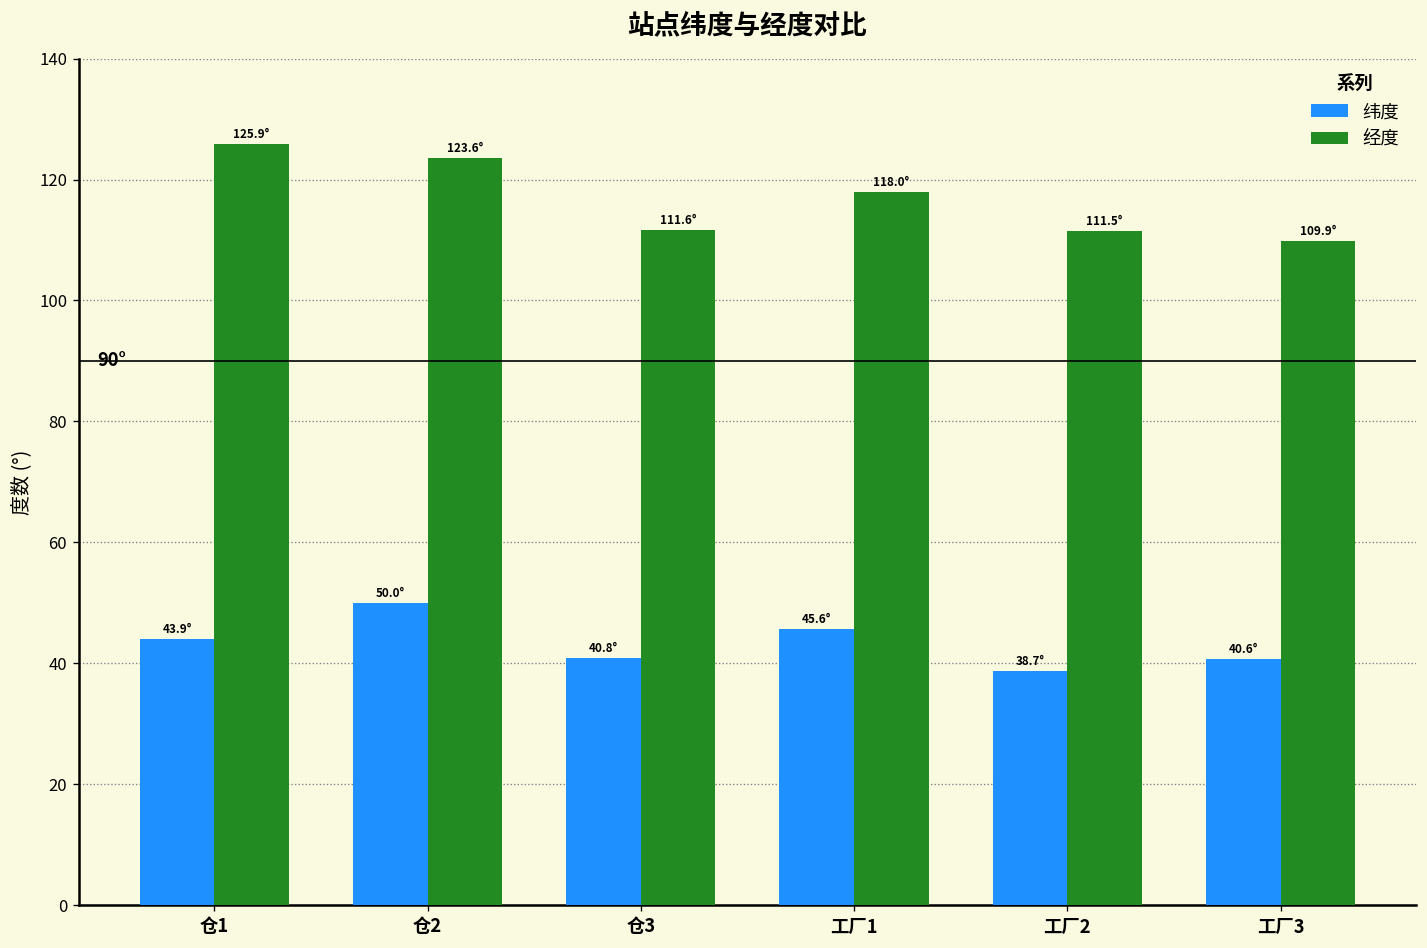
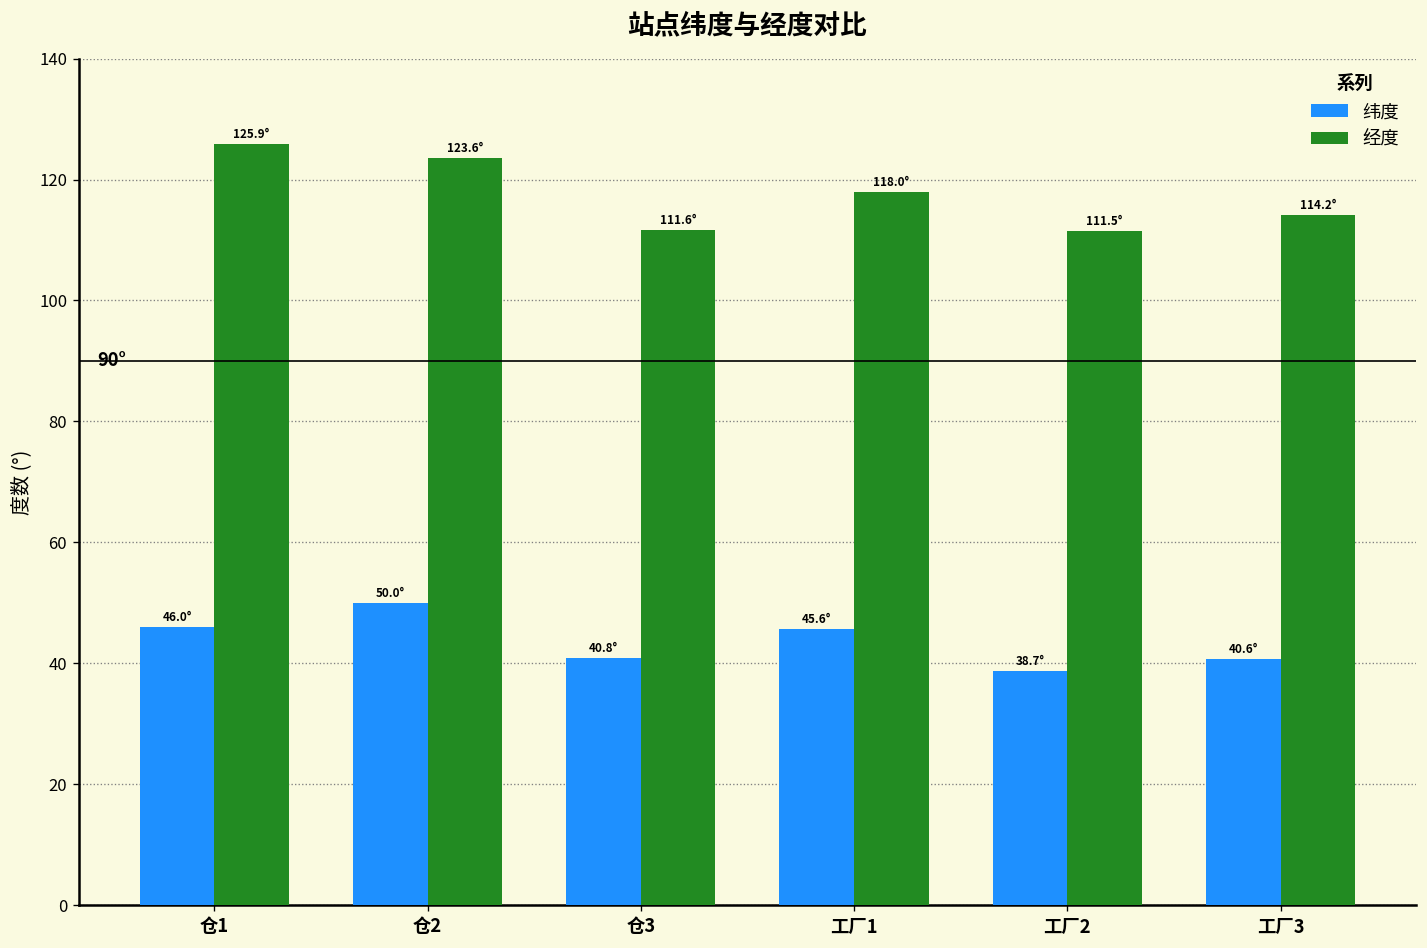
  {
    "纬度": {
-     "仓1": "43.9°",
+     "仓1": "46.0°",
      "仓2": "50.0°",
      "仓3": "40.8°",
      "工厂1": "45.6°",
      "工厂2": "38.7°",
      "工厂3": "40.6°"
    },
    "经度": {
      "仓1": "125.9°",
      "仓2": "123.6°",
      "仓3": "111.6°",
      "工厂1": "118.0°",
      "工厂2": "111.5°",
-     "工厂3": "109.9°"
+     "工厂3": "114.2°"
    }
  }
